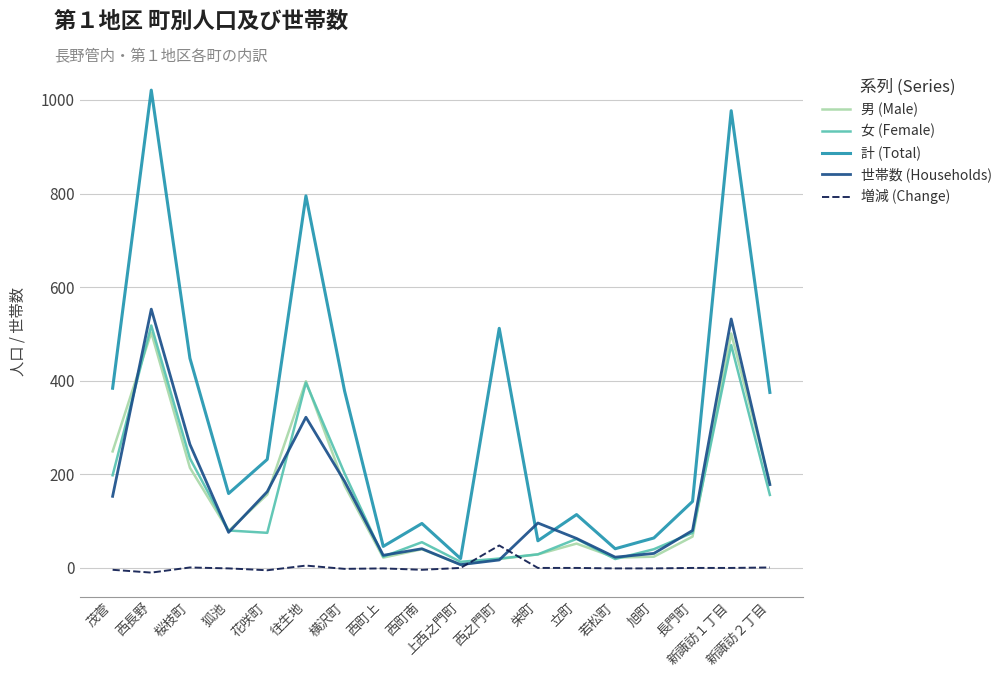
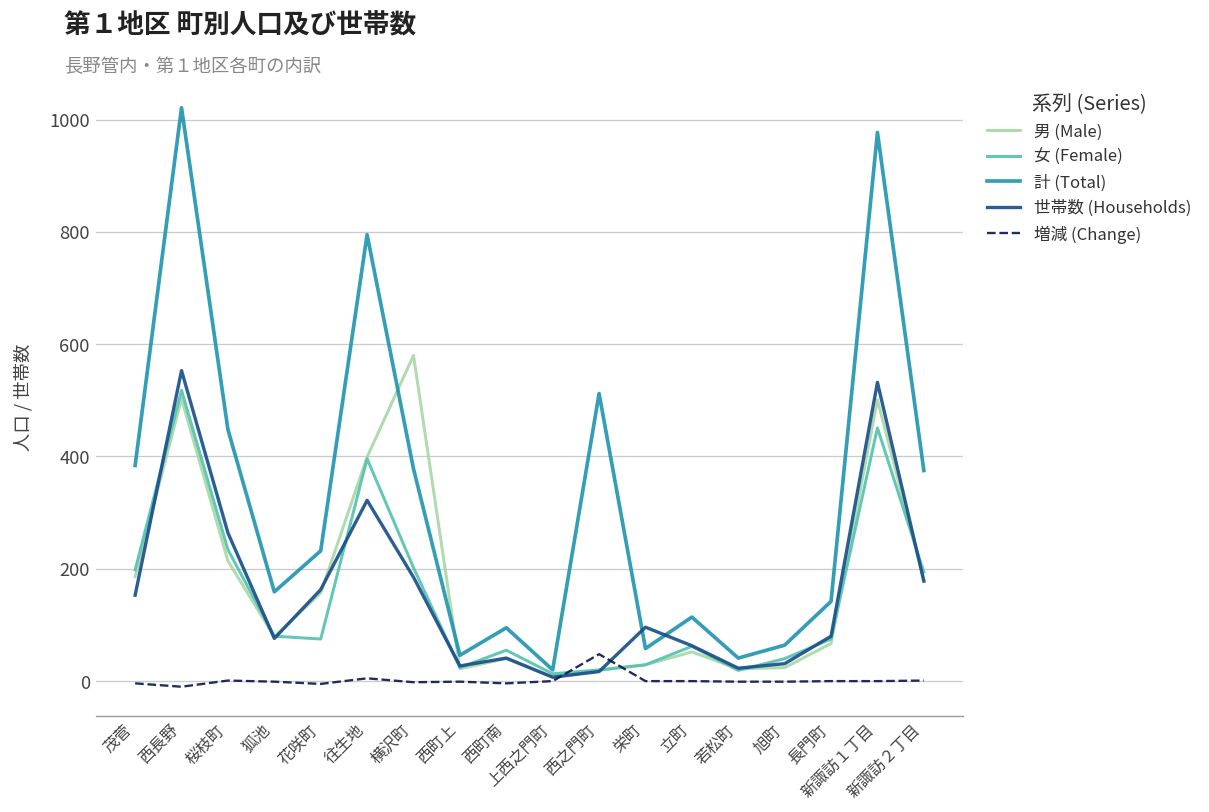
  {
    "男 (Male)": {
-     "茂菅": 250,
+     "茂菅": 190,
      "西長野": 500,
      "桜枝町": 210,
      "花咲町": 160,
-     "横沢町": 180,
+     "横沢町": 580,
      "立町": 50,
      "旭町": 20,
      "長門町": 70,
      "新諏訪１丁目": 500
    },
    "女 (Female)": {
      "茂菅": 200,
      "西長野": 520,
      "桜枝町": 230,
      "花咲町": 80,
      "横沢町": 200,
      "西町南": 60,
      "上西之門町": 10,
      "旭町": 40,
-     "新諏訪１丁目": 480,
-     "新諏訪２丁目": 160
+     "新諏訪１丁目": 450,
+     "新諏訪２丁目": 190
    },
    "計 (Total)": {
      "茂菅": 380,
      "西長野": 1020,
      "桜枝町": 450,
      "狐池": 160,
      "花咲町": 230,
      "往生地": 800,
      "横沢町": 380,
      "西町上": 50,
      "西町南": 100,
      "上西之門町": 20,
      "西之門町": 510,
      "栄町": 60,
      "立町": 110,
      "若松町": 40,
      "旭町": 60,
      "長門町": 140,
      "新諏訪１丁目": 980,
      "新諏訪２丁目": 380
    },
    "世帯数 (Households)": {
      "茂菅": 150,
      "西長野": 550,
      "桜枝町": 260,
      "花咲町": 160,
      "往生地": 320,
      "横沢町": 190,
      "栄町": 100,
      "旭町": 30,
      "新諏訪１丁目": 530
    },
    "増減 (Change)": {
      "茂菅": 0,
      "西長野": -10,
      "桜枝町": 0,
      "狐池": 0,
      "花咲町": -10,
      "往生地": 10,
      "横沢町": 0,
      "西町上": 0,
      "西町南": 0,
      "上西之門町": 0,
      "西之門町": 50,
      "栄町": 0,
      "立町": 0,
      "若松町": 0,
      "旭町": 0,
      "長門町": 0,
      "新諏訪１丁目": 0,
      "新諏訪２丁目": 0
    }
  }
